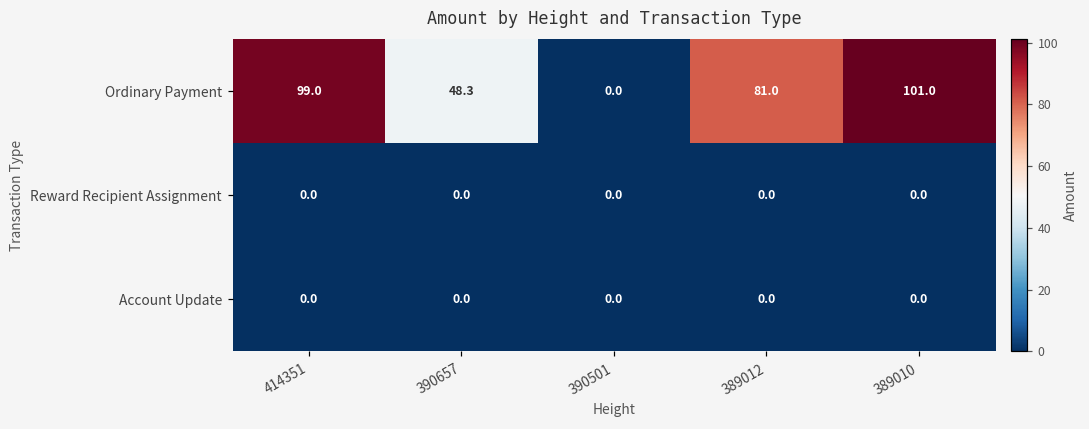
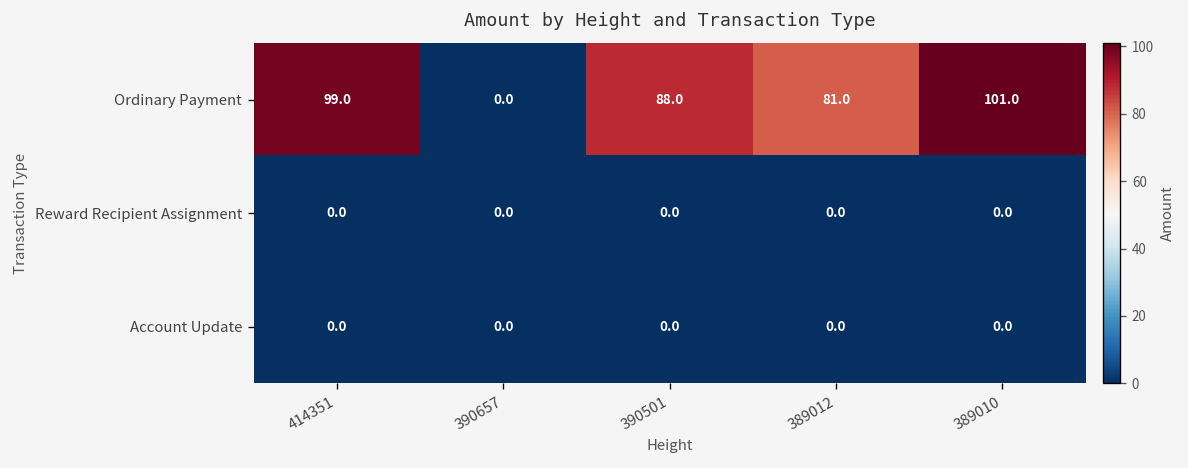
  {
    "Ordinary Payment": {
      "414351": 99.0,
-     "390657": 48.3,
-     "390501": 0.0,
+     "390657": 0.0,
+     "390501": 88.0,
      "389012": 81.0,
      "389010": 101.0
    },
    "Reward Recipient Assignment": {
      "414351": 0.0,
      "390657": 0.0,
      "390501": 0.0,
      "389012": 0.0,
      "389010": 0.0
    },
    "Account Update": {
      "414351": 0.0,
      "390657": 0.0,
      "390501": 0.0,
      "389012": 0.0,
      "389010": 0.0
    }
  }
